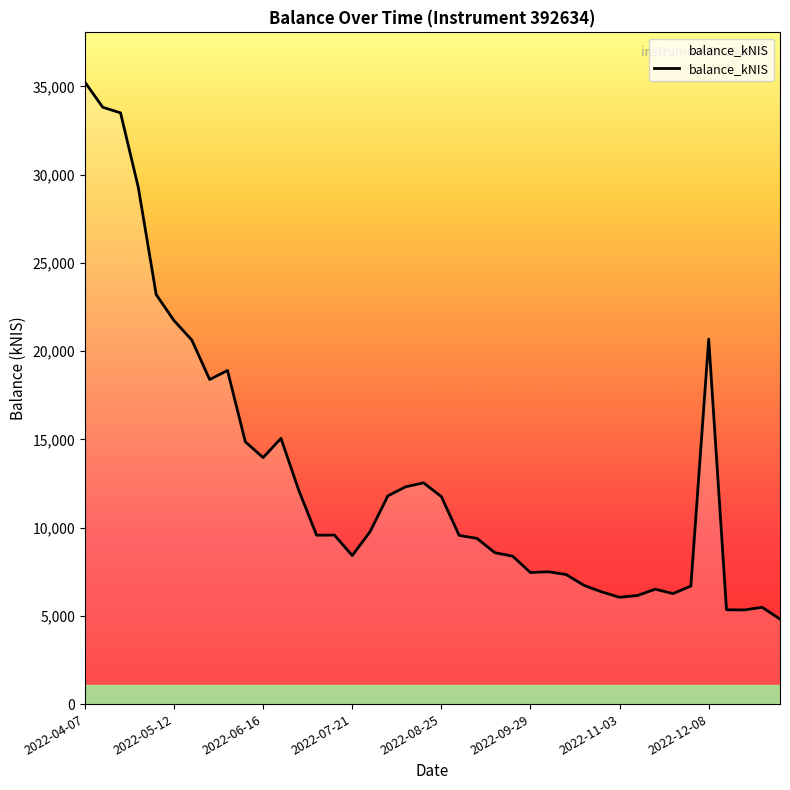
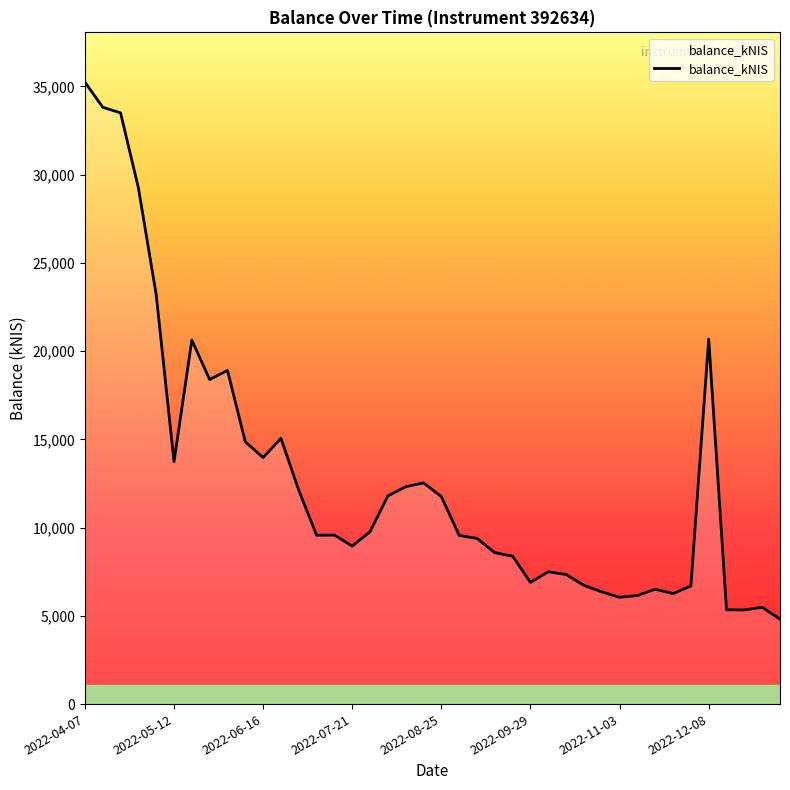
  {
    "2022-04-07": "35,200",
-   "2022-05-12": "21,700",
+   "2022-05-12": "13,700",
    "2022-06-16": "14,000",
-   "2022-07-21": "8,400",
+   "2022-07-21": "9,000",
    "2022-08-25": "11,800",
-   "2022-09-29": "7,500",
+   "2022-09-29": "6,900",
    "2022-11-03": "6,100",
    "2022-12-08": "20,700"
  }
